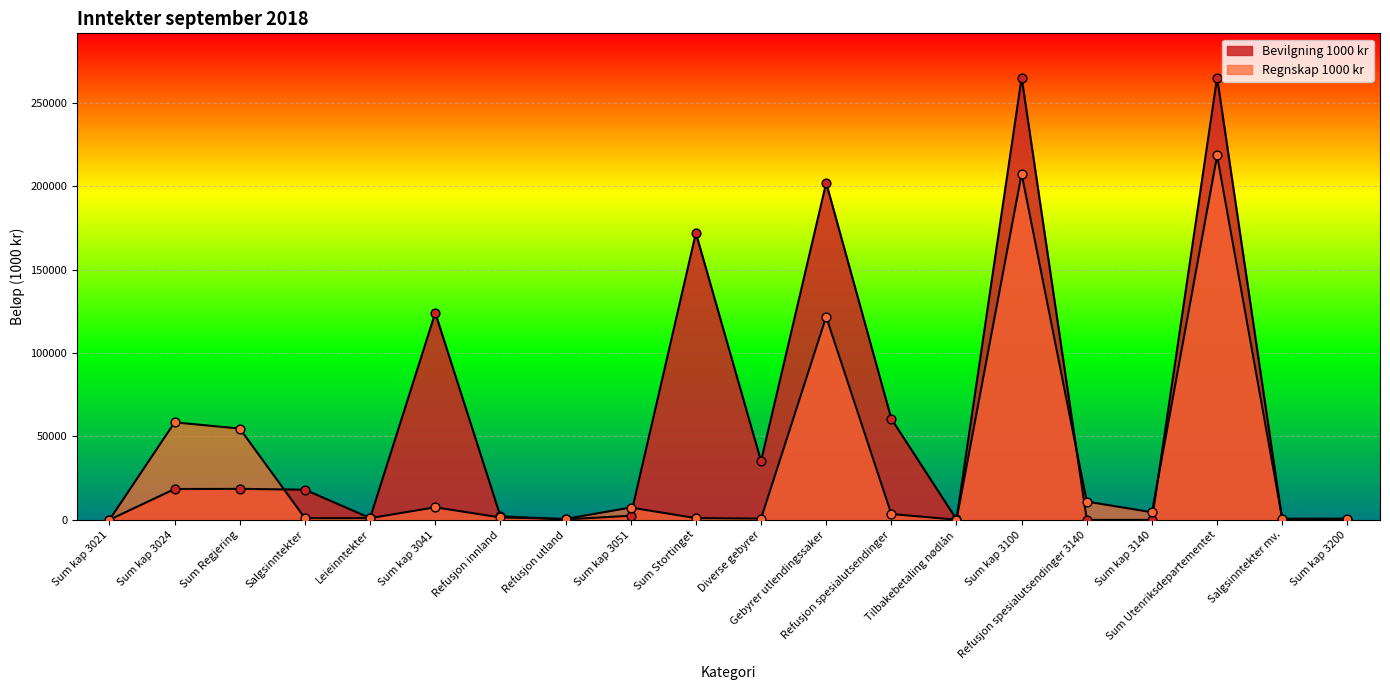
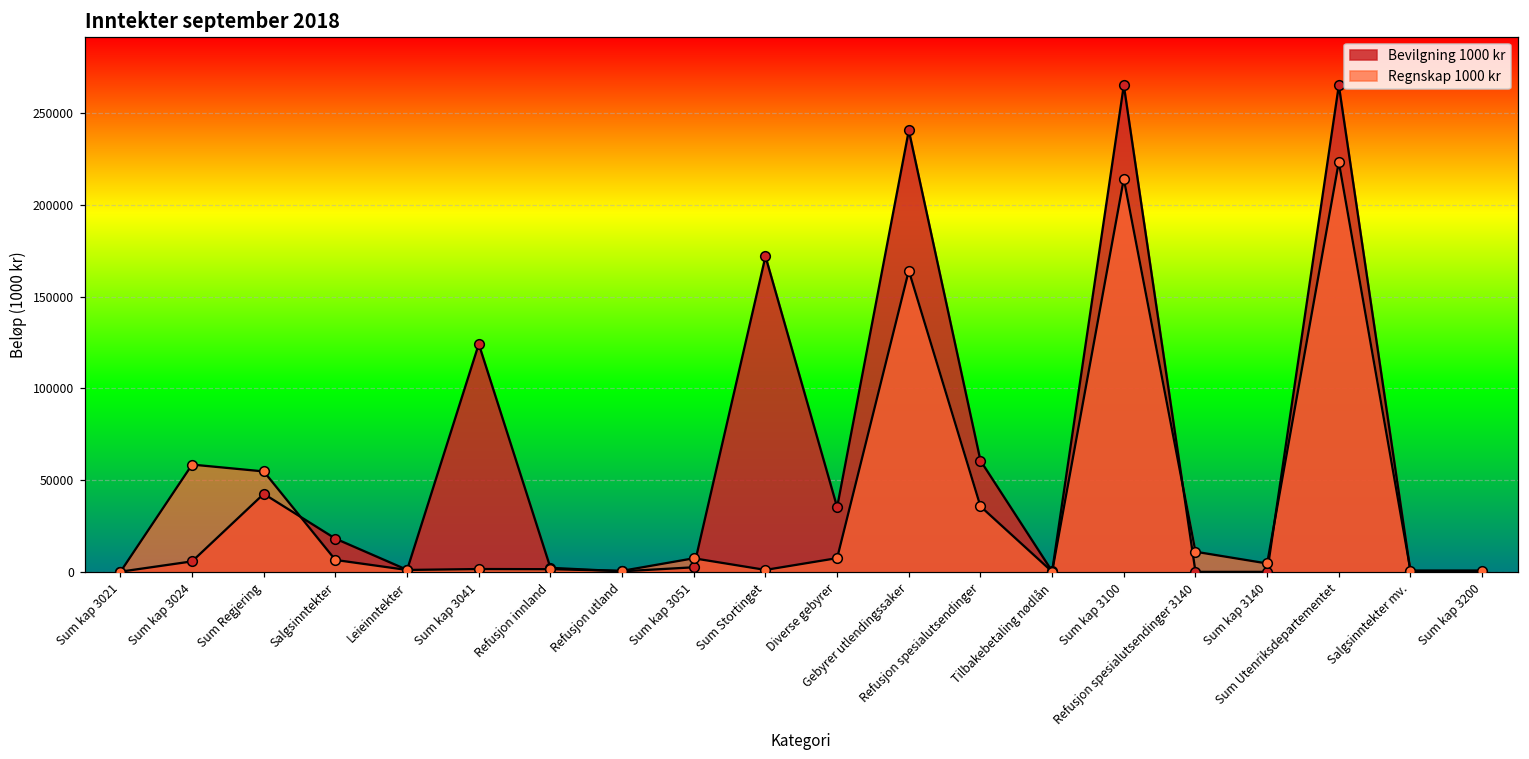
  {
    "Bevilgning 1000 kr": {
-     "Sum kap 3024": 19000,
-     "Sum Regjering": 19000,
+     "Sum kap 3024": 6000,
+     "Sum Regjering": 43000,
      "Salgsinntekter": 18000,
      "Sum kap 3041": 124000,
      "Sum kap 3051": 3000,
      "Sum Stortinget": 172000,
      "Diverse gebyrer": 35000,
-     "Gebyrer utlendingssaker": 202000,
+     "Gebyrer utlendingssaker": 241000,
      "Refusjon spesialutsendinger": 61000,
      "Sum kap 3100": 265000,
      "Refusjon spesialutsendinger 3140": 0,
      "Sum kap 3140": 0,
      "Sum Utenriksdepartementet": 265000
    },
    "Regnskap 1000 kr": {
      "Sum kap 3024": 58000,
      "Sum Regjering": 55000,
-     "Salgsinntekter": 1000,
-     "Sum kap 3041": 8000,
+     "Salgsinntekter": 6000,
+     "Sum kap 3041": 2000,
      "Sum kap 3051": 7000,
      "Sum Stortinget": 1000,
-     "Diverse gebyrer": 1000,
-     "Gebyrer utlendingssaker": 122000,
-     "Refusjon spesialutsendinger": 4000,
-     "Sum kap 3100": 208000,
+     "Diverse gebyrer": 7000,
+     "Gebyrer utlendingssaker": 164000,
+     "Refusjon spesialutsendinger": 36000,
+     "Sum kap 3100": 214000,
      "Refusjon spesialutsendinger 3140": 11000,
      "Sum kap 3140": 5000,
-     "Sum Utenriksdepartementet": 219000
+     "Sum Utenriksdepartementet": 223000
    }
  }
